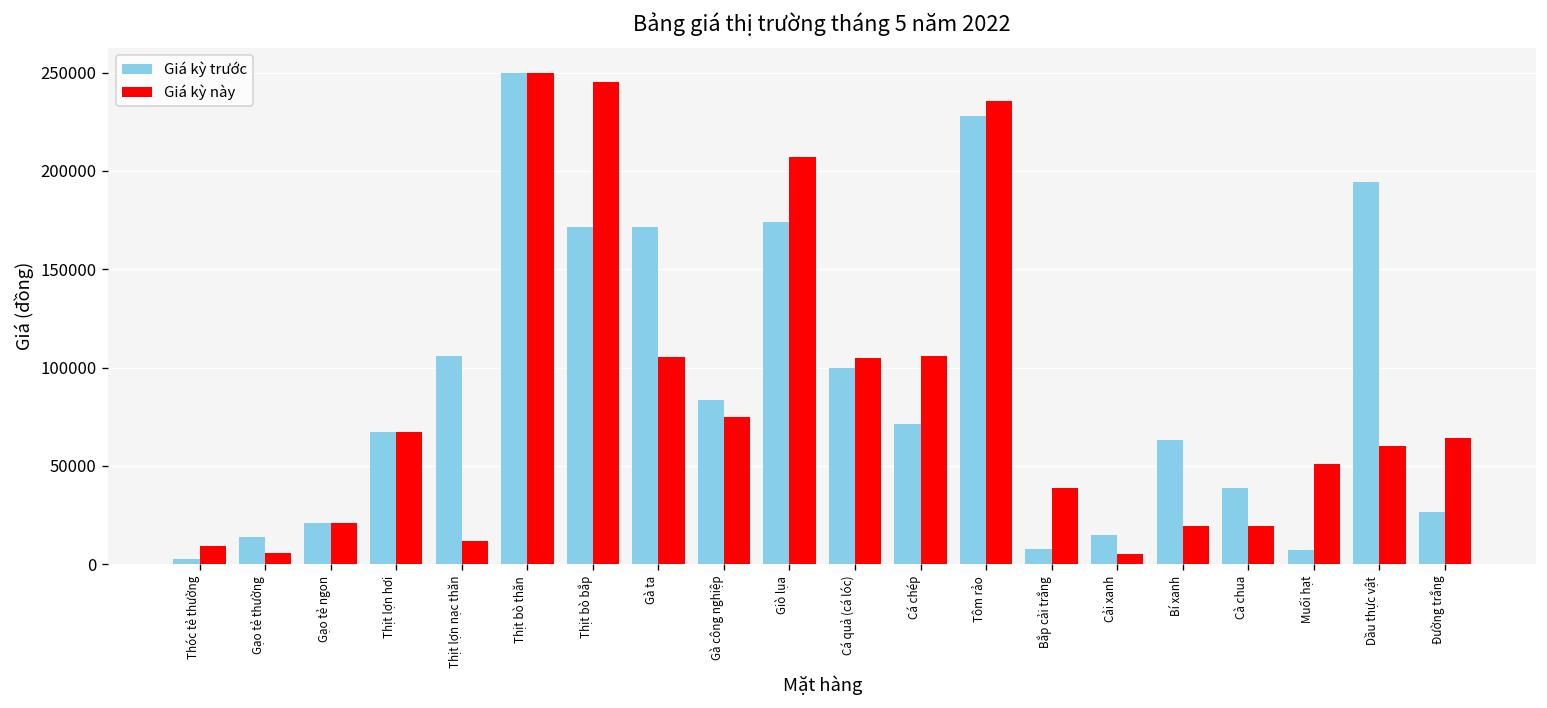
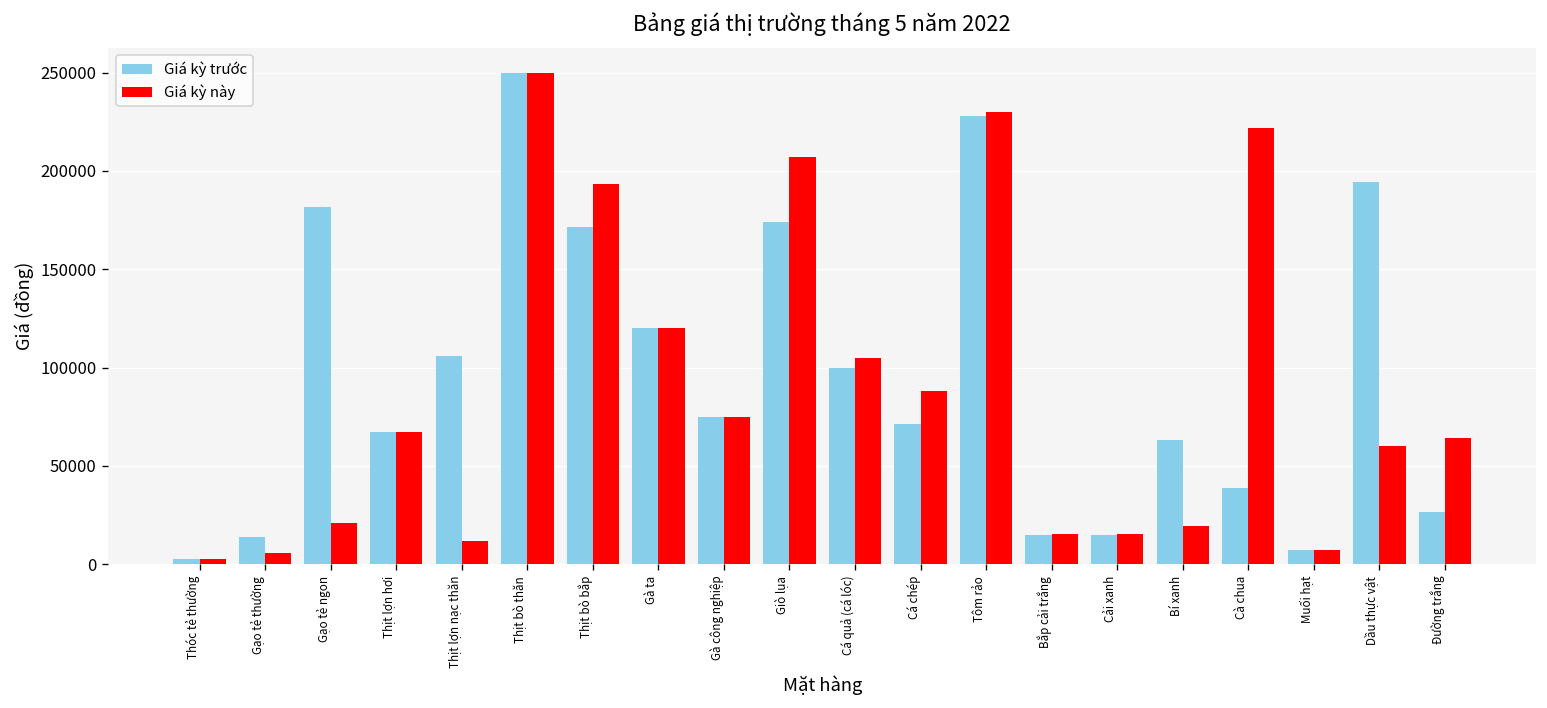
  {
    "Giá kỳ trước": {
      "Thóc tẻ thường": 3000,
      "Gạo tẻ thường": 14000,
-     "Gạo tẻ ngon": 21000,
+     "Gạo tẻ ngon": 182000,
      "Thịt lợn hơi": 67000,
      "Thịt lợn nạc thăn": 106000,
      "Thịt bò thăn": 250000,
      "Thịt bò bắp": 171000,
-     "Gà ta": 172000,
-     "Gà công nghiệp": 84000,
+     "Gà ta": 120000,
+     "Gà công nghiệp": 75000,
      "Giò lụa": 174000,
      "Cá quả (cá lóc)": 100000,
      "Cá chép": 71000,
      "Tôm rảo": 228000,
-     "Bắp cải trắng": 7000,
+     "Bắp cải trắng": 15000,
      "Cải xanh": 15000,
      "Bí xanh": 63000,
      "Cà chua": 39000,
      "Muối hạt": 7000,
      "Dầu thực vật": 194000,
      "Đường trắng": 27000
    },
    "Giá kỳ này": {
-     "Thóc tẻ thường": 9000,
+     "Thóc tẻ thường": 3000,
      "Gạo tẻ thường": 5000,
      "Gạo tẻ ngon": 21000,
      "Thịt lợn hơi": 67000,
      "Thịt lợn nạc thăn": 12000,
      "Thịt bò thăn": 250000,
-     "Thịt bò bắp": 245000,
-     "Gà ta": 105000,
+     "Thịt bò bắp": 193000,
+     "Gà ta": 120000,
      "Gà công nghiệp": 75000,
      "Giò lụa": 207000,
      "Cá quả (cá lóc)": 105000,
-     "Cá chép": 106000,
-     "Tôm rảo": 235000,
-     "Bắp cải trắng": 39000,
-     "Cải xanh": 5000,
+     "Cá chép": 88000,
+     "Tôm rảo": 230000,
+     "Bắp cải trắng": 16000,
+     "Cải xanh": 16000,
      "Bí xanh": 20000,
-     "Cà chua": 20000,
-     "Muối hạt": 51000,
+     "Cà chua": 222000,
+     "Muối hạt": 7000,
      "Dầu thực vật": 60000,
      "Đường trắng": 64000
    }
  }
